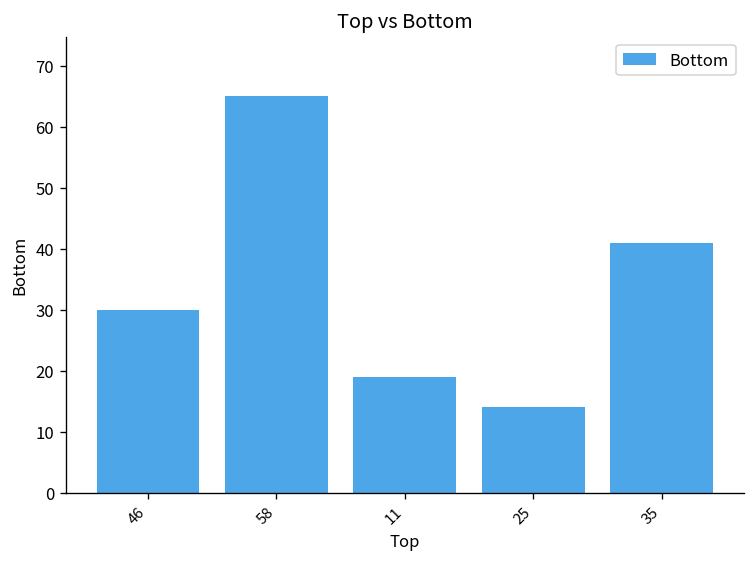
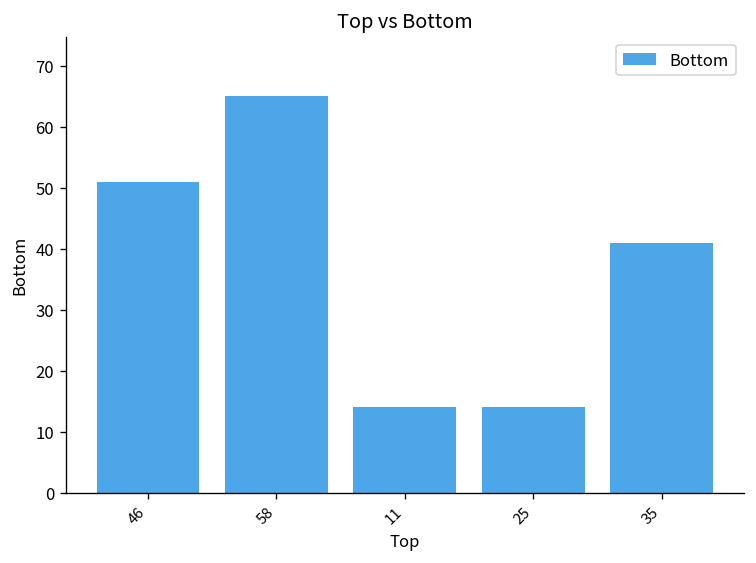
  {
-   "46": 30,
+   "46": 51,
    "58": 65,
-   "11": 19,
+   "11": 14,
    "25": 14,
    "35": 41
  }
